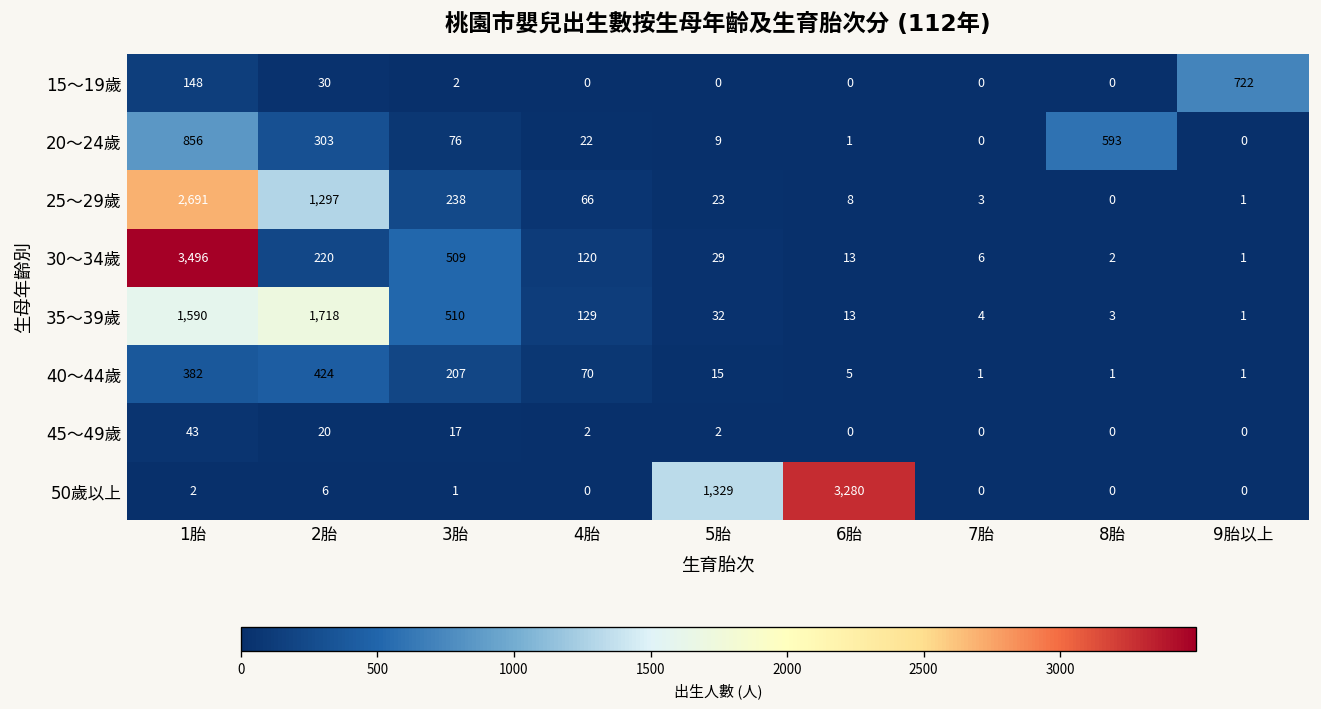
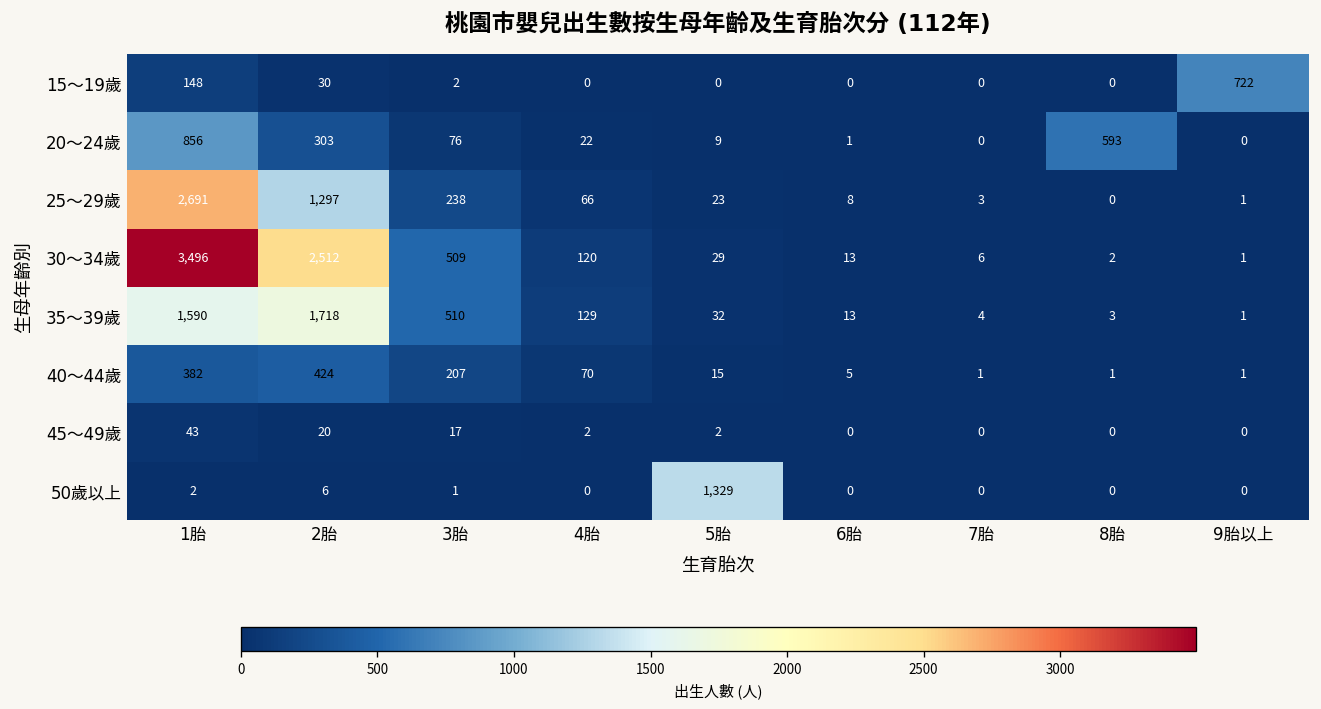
  {
    "15～19歲": {
      "1胎": "148",
      "2胎": "30",
      "3胎": "2",
      "4胎": "0",
      "5胎": "0",
      "6胎": "0",
      "7胎": "0",
      "8胎": "0",
      "9胎以上": "722"
    },
    "20～24歲": {
      "1胎": "856",
      "2胎": "303",
      "3胎": "76",
      "4胎": "22",
      "5胎": "9",
      "6胎": "1",
      "7胎": "0",
      "8胎": "593",
      "9胎以上": "0"
    },
    "25～29歲": {
      "1胎": "2,691",
      "2胎": "1,297",
      "3胎": "238",
      "4胎": "66",
      "5胎": "23",
      "6胎": "8",
      "7胎": "3",
      "8胎": "0",
      "9胎以上": "1"
    },
    "30～34歲": {
      "1胎": "3,496",
-     "2胎": "220",
+     "2胎": "2,512",
      "3胎": "509",
      "4胎": "120",
      "5胎": "29",
      "6胎": "13",
      "7胎": "6",
      "8胎": "2",
      "9胎以上": "1"
    },
    "35～39歲": {
      "1胎": "1,590",
      "2胎": "1,718",
      "3胎": "510",
      "4胎": "129",
      "5胎": "32",
      "6胎": "13",
      "7胎": "4",
      "8胎": "3",
      "9胎以上": "1"
    },
    "40～44歲": {
      "1胎": "382",
      "2胎": "424",
      "3胎": "207",
      "4胎": "70",
      "5胎": "15",
      "6胎": "5",
      "7胎": "1",
      "8胎": "1",
      "9胎以上": "1"
    },
    "45～49歲": {
      "1胎": "43",
      "2胎": "20",
      "3胎": "17",
      "4胎": "2",
      "5胎": "2",
      "6胎": "0",
      "7胎": "0",
      "8胎": "0",
      "9胎以上": "0"
    },
    "50歲以上": {
      "1胎": "2",
      "2胎": "6",
      "3胎": "1",
      "4胎": "0",
      "5胎": "1,329",
-     "6胎": "3,280",
+     "6胎": "0",
      "7胎": "0",
      "8胎": "0",
      "9胎以上": "0"
    }
  }
